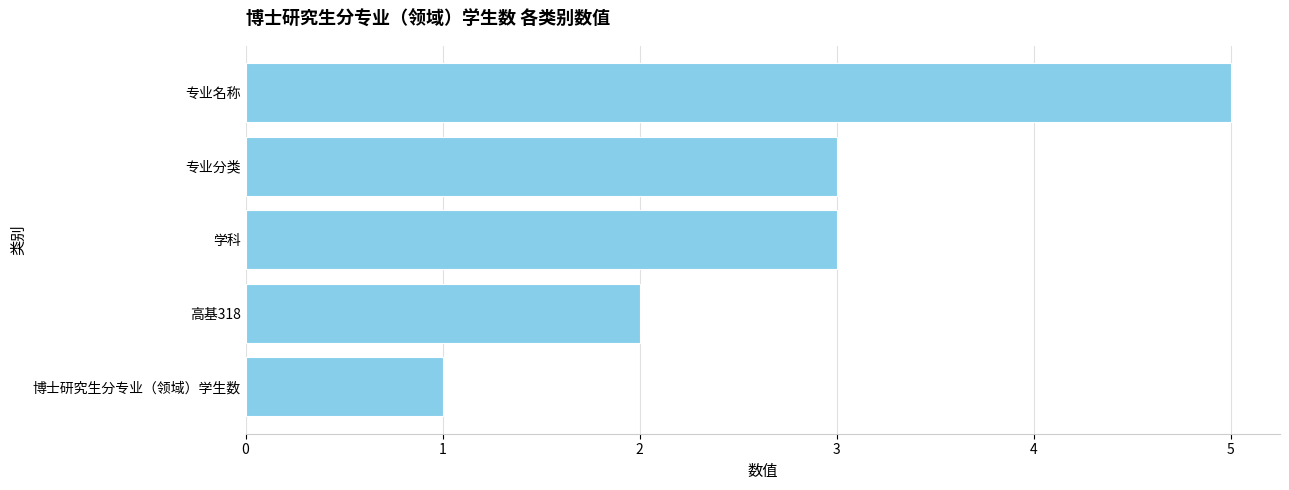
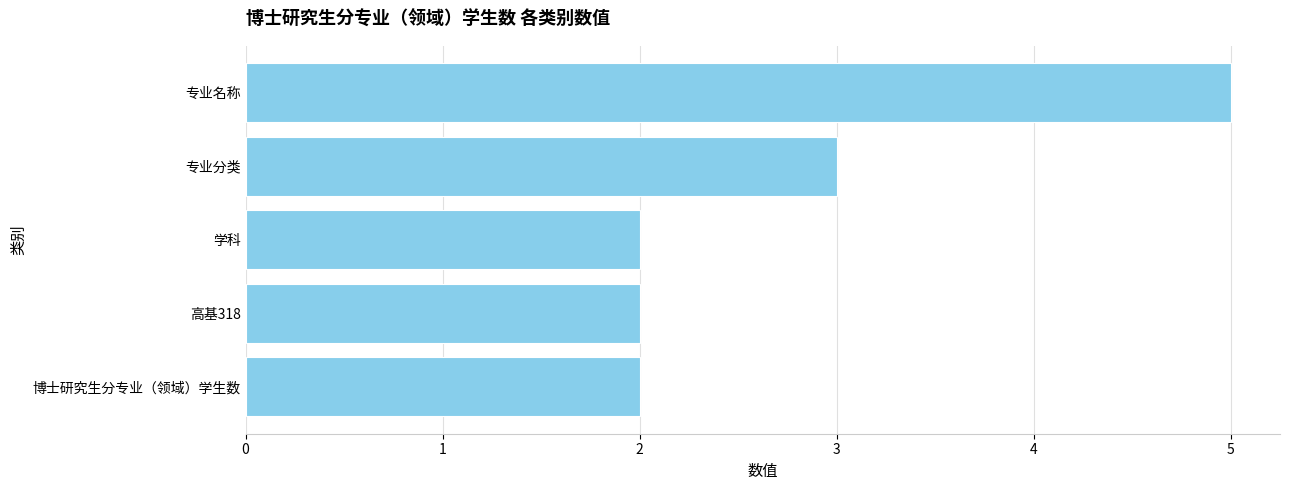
  {
    "专业名称": 5,
    "专业分类": 3,
-   "学科": 3,
+   "学科": 2,
    "高基318": 2,
-   "博士研究生分专业（领域）学生数": 1
+   "博士研究生分专业（领域）学生数": 2
  }
